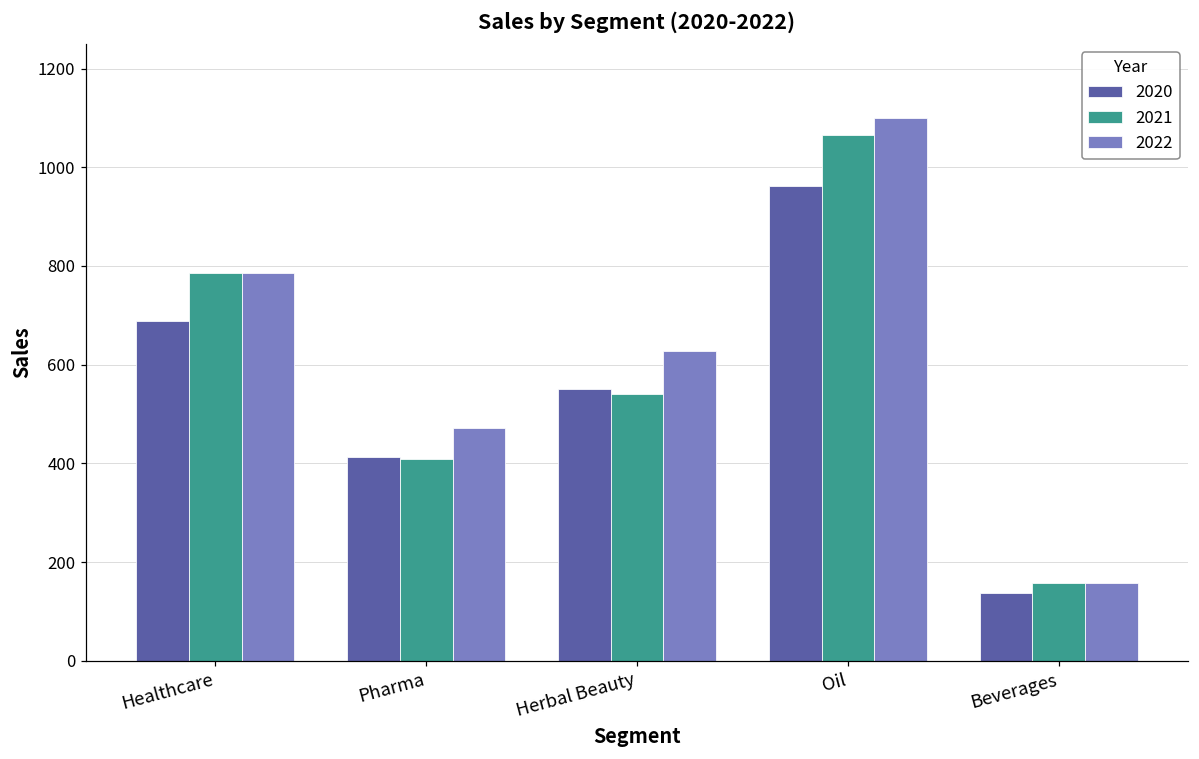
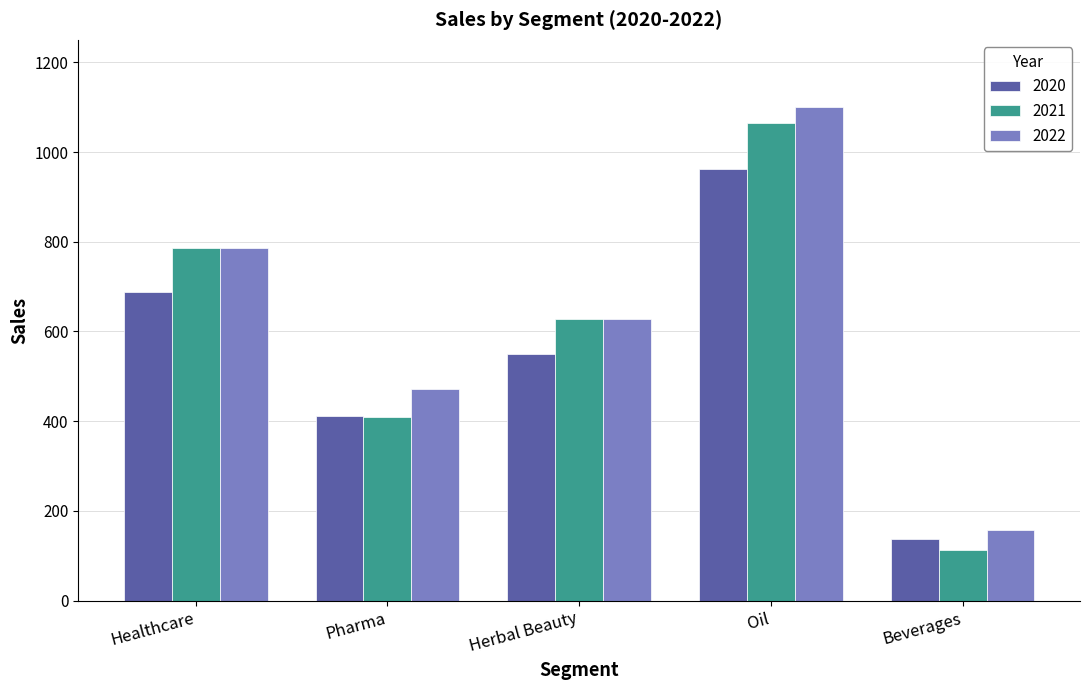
  {
    "2021": {
      "Healthcare": 790,
      "Pharma": 410,
-     "Herbal Beauty": 540,
+     "Herbal Beauty": 630,
      "Oil": 1060,
-     "Beverages": 160
+     "Beverages": 110
    }
  }
